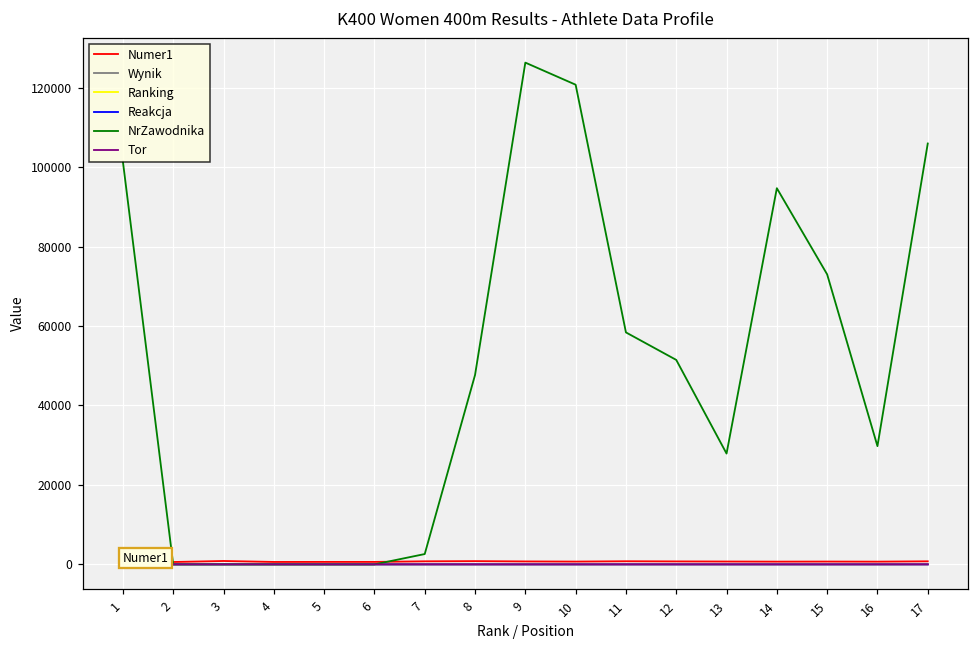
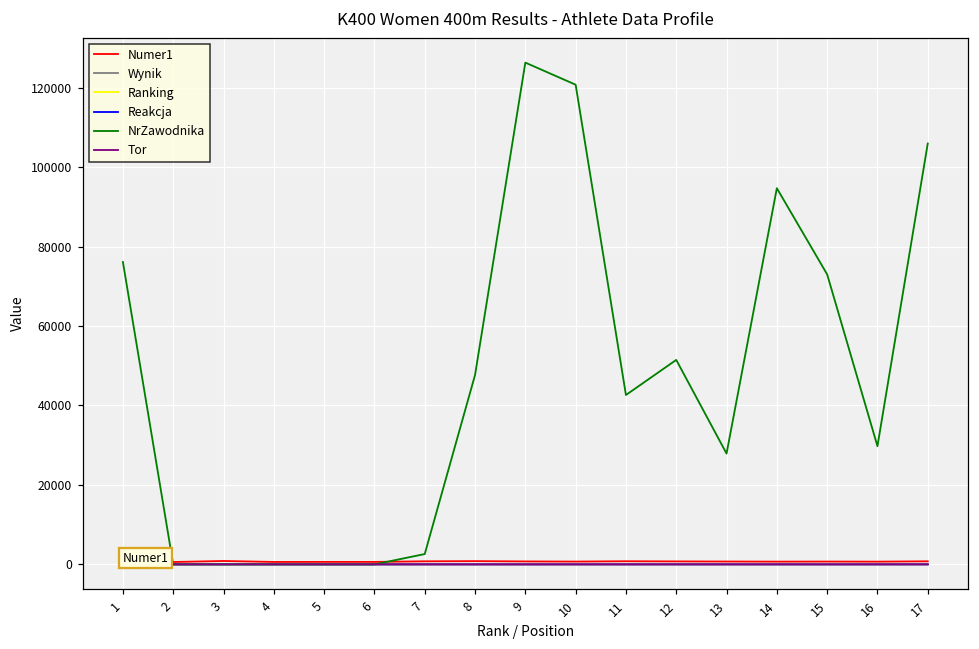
  {
    "Numer1": {
      "3": 1000,
      "7": 1000,
      "8": 1000,
      "11": 1000,
      "17": 1000
    },
    "Tor": {
      "7": 0,
      "8": 0,
      "9": 0,
      "10": 0,
      "11": 0,
      "12": 0,
      "13": 0,
      "15": 0,
      "17": 0
    },
    "NrZawodnika": {
-     "1": 101000,
+     "1": 76000,
      "7": 3000,
      "8": 48000,
      "9": 126000,
      "10": 121000,
-     "11": 58000,
+     "11": 43000,
      "12": 51000,
      "13": 28000,
      "14": 95000,
      "15": 73000,
      "16": 30000,
      "17": 106000
    }
  }
